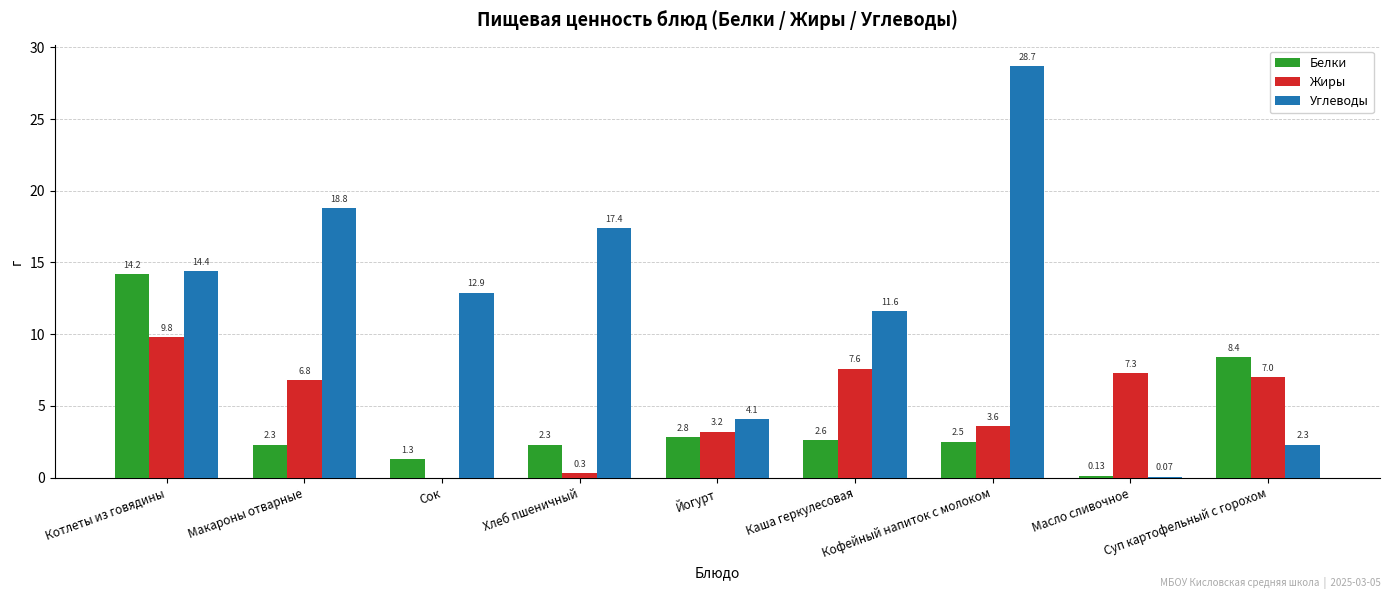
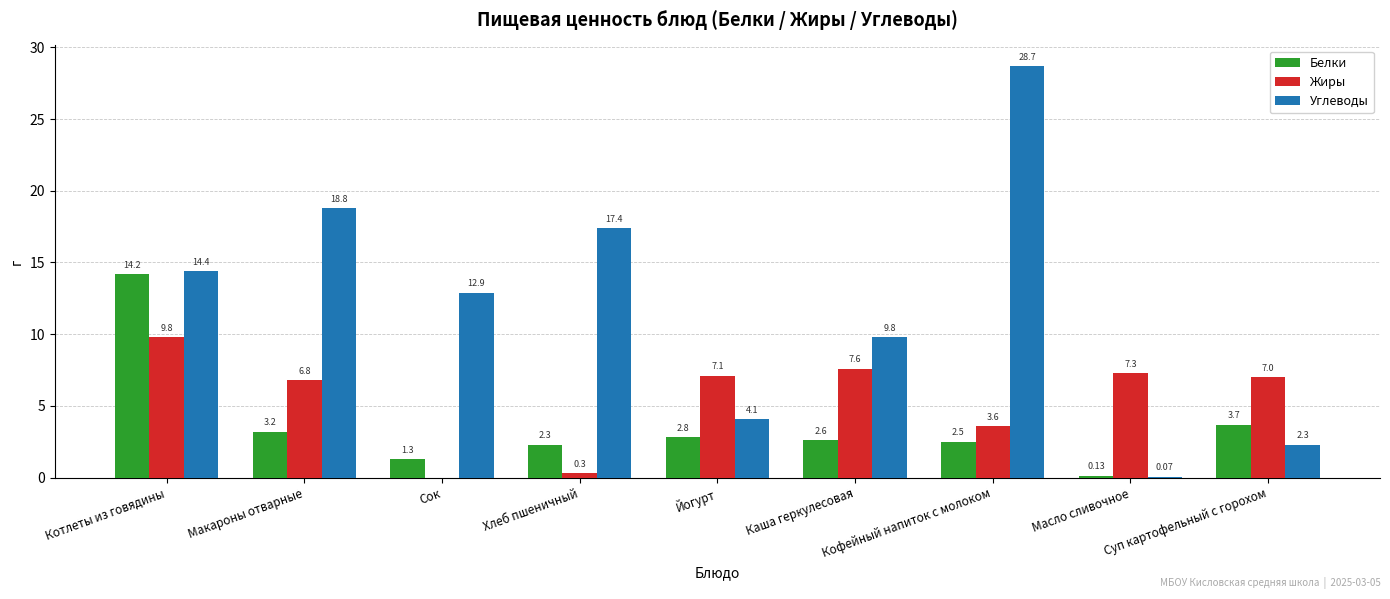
  {
    "Белки": {
      "Котлеты из говядины": 14.2,
-     "Макароны отварные": 2.3,
+     "Макароны отварные": 3.2,
      "Сок": 1.3,
      "Хлеб пшеничный": 2.3,
      "Йогурт": 2.8,
      "Каша геркулесовая": 2.6,
      "Кофейный напиток с молоком": 2.5,
      "Масло сливочное": 0.13,
-     "Суп картофельный с горохом": 8.4
+     "Суп картофельный с горохом": 3.7
    },
    "Жиры": {
      "Котлеты из говядины": 9.8,
      "Макароны отварные": 6.8,
      "Хлеб пшеничный": 0.3,
-     "Йогурт": 3.2,
+     "Йогурт": 7.1,
      "Каша геркулесовая": 7.6,
      "Кофейный напиток с молоком": 3.6,
      "Масло сливочное": 7.3,
      "Суп картофельный с горохом": 7.0
    },
    "Углеводы": {
      "Котлеты из говядины": 14.4,
      "Макароны отварные": 18.8,
      "Сок": 12.9,
      "Хлеб пшеничный": 17.4,
      "Йогурт": 4.1,
-     "Каша геркулесовая": 11.6,
+     "Каша геркулесовая": 9.8,
      "Кофейный напиток с молоком": 28.7,
      "Масло сливочное": 0.07,
      "Суп картофельный с горохом": 2.3
    }
  }
